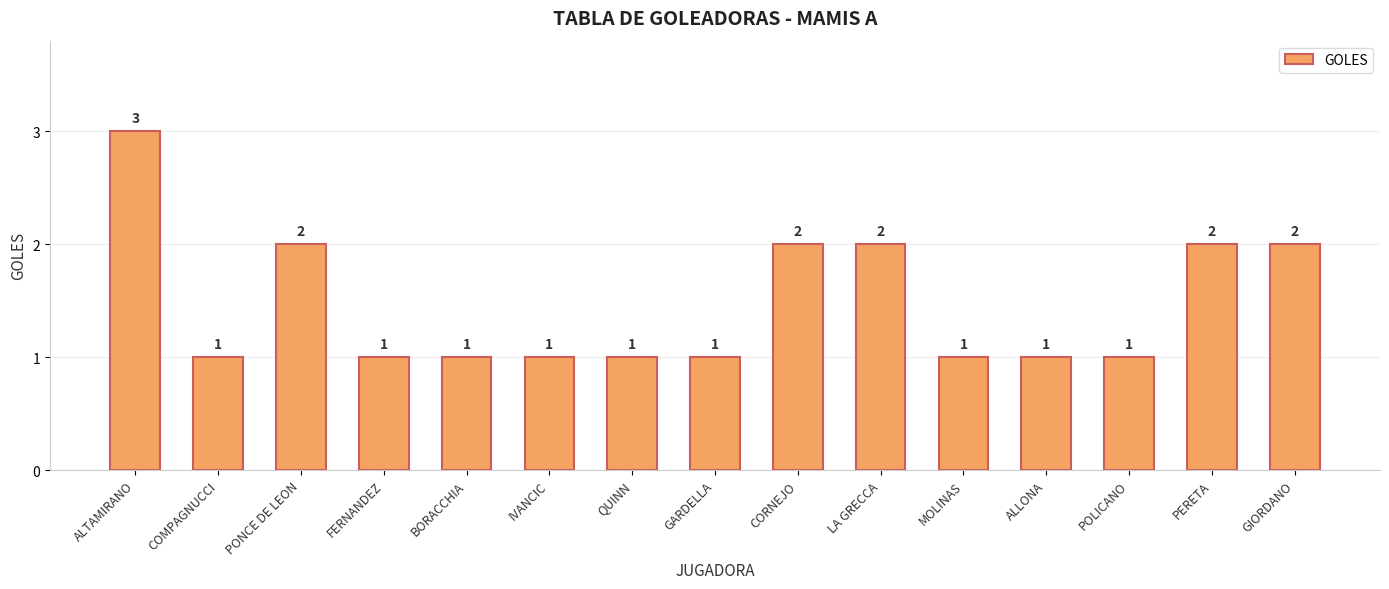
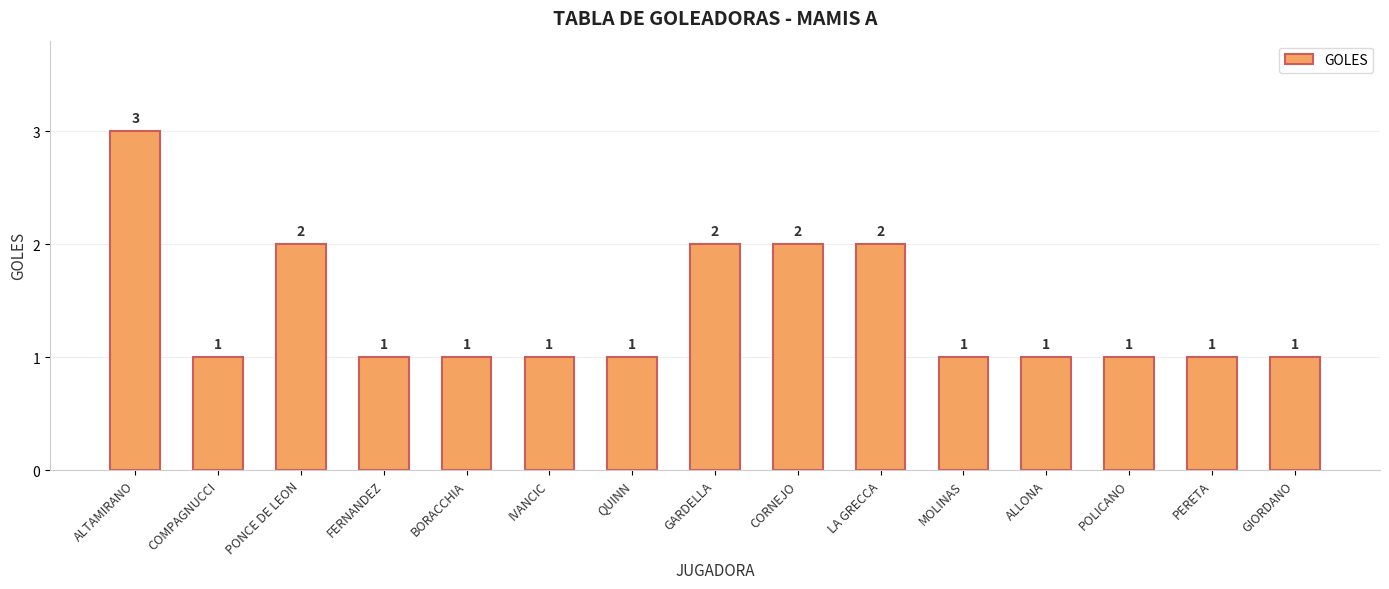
  {
    "ALTAMIRANO": 3,
    "COMPAGNUCCI": 1,
    "PONCE DE LEON": 2,
    "FERNANDEZ": 1,
    "BORACCHIA": 1,
    "IVANCIC": 1,
    "QUINN": 1,
-   "GARDELLA": 1,
+   "GARDELLA": 2,
    "CORNEJO": 2,
    "LA GRECCA": 2,
    "MOLINAS": 1,
    "ALLONA": 1,
    "POLICANO": 1,
-   "PERETA": 2,
-   "GIORDANO": 2
+   "PERETA": 1,
+   "GIORDANO": 1
  }
